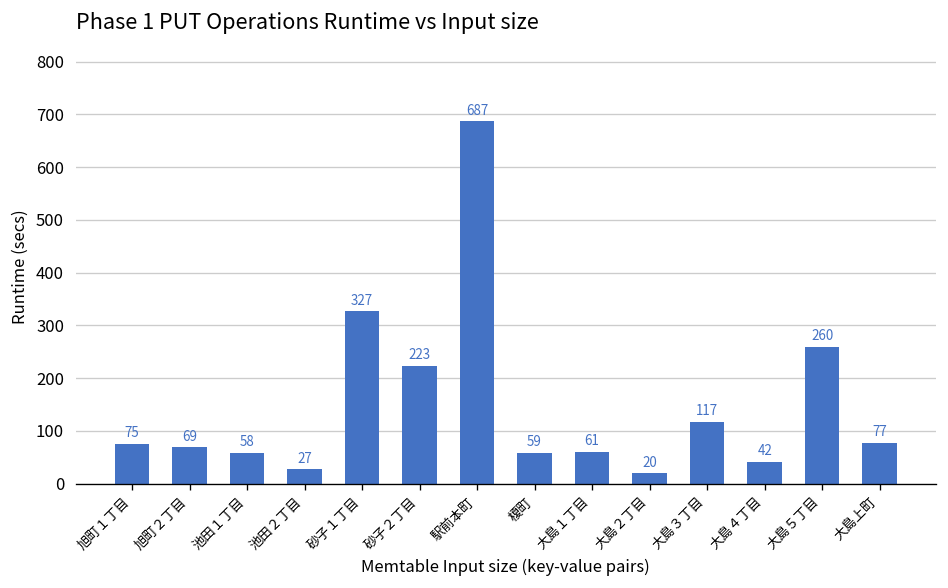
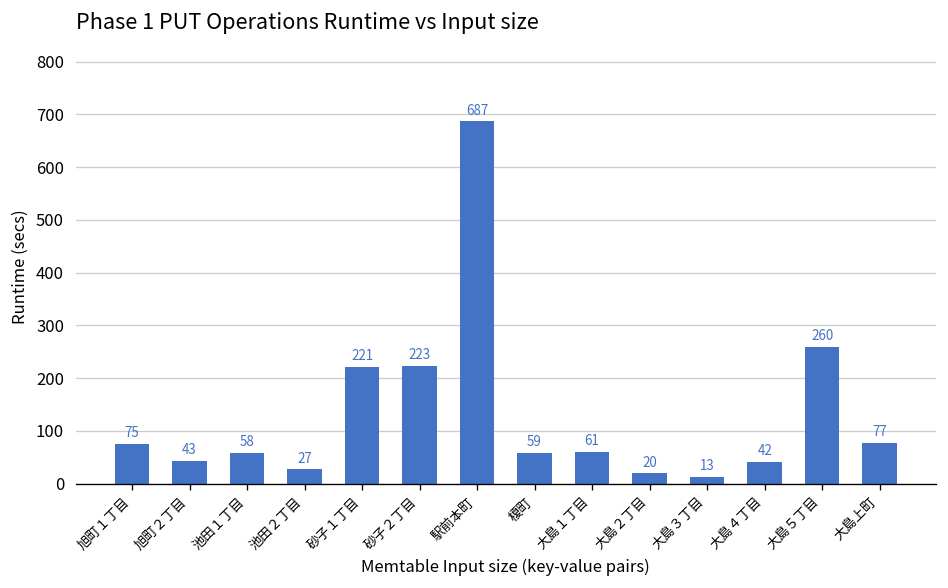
  {
    "旭町１丁目": 75,
-   "旭町２丁目": 69,
+   "旭町２丁目": 43,
    "池田１丁目": 58,
    "池田２丁目": 27,
-   "砂子１丁目": 327,
+   "砂子１丁目": 221,
    "砂子２丁目": 223,
    "駅前本町": 687,
    "榎町": 59,
    "大島１丁目": 61,
    "大島２丁目": 20,
-   "大島３丁目": 117,
+   "大島３丁目": 13,
    "大島４丁目": 42,
    "大島５丁目": 260,
    "大島上町": 77
  }
